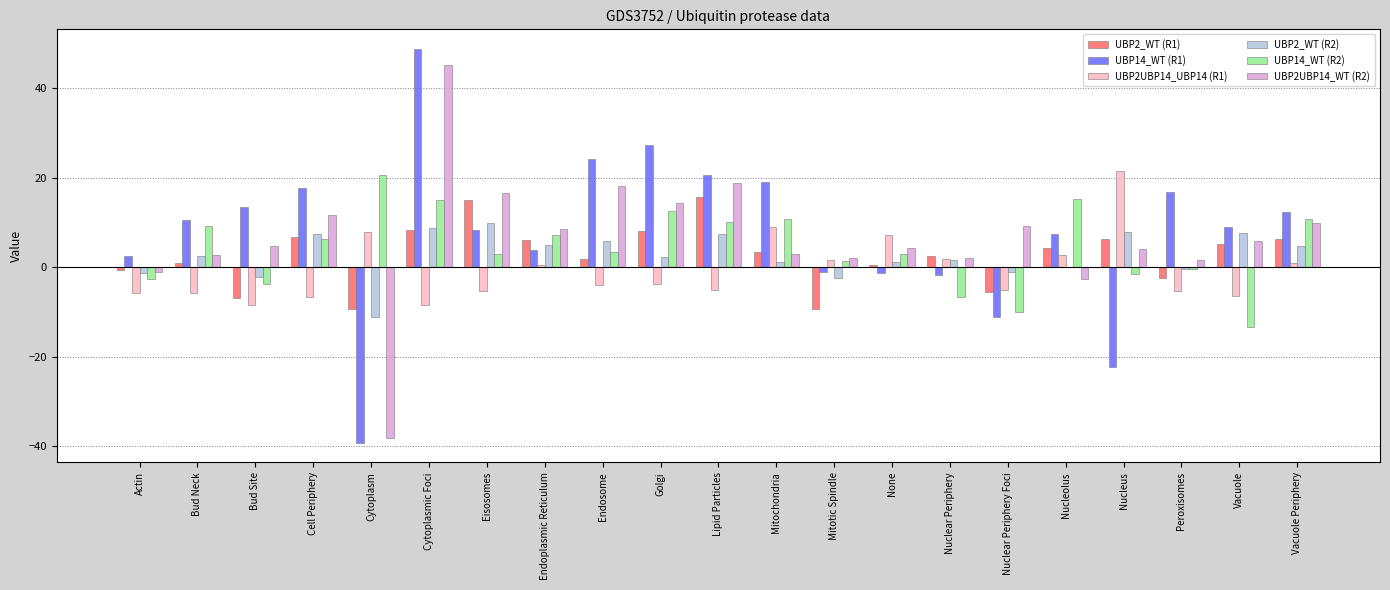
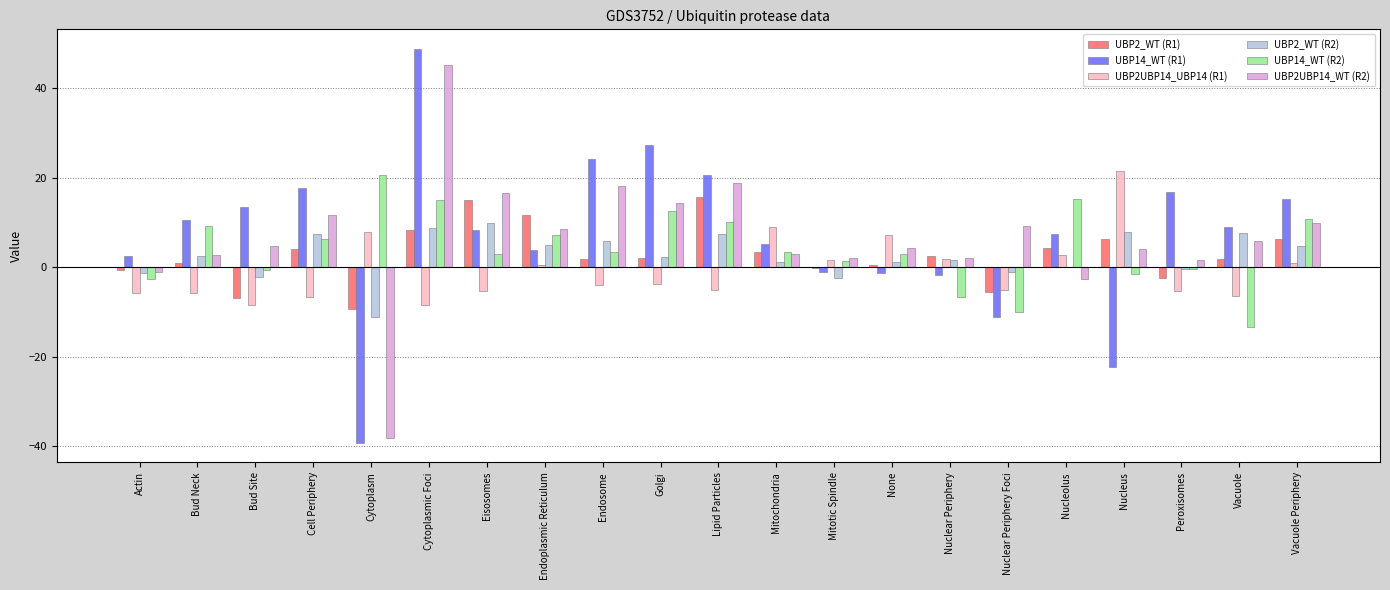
  {
    "UBP2_WT (R1)": {
      "Actin": -1,
      "Bud Neck": 1,
      "Bud Site": -7,
-     "Cell Periphery": 7,
+     "Cell Periphery": 4,
      "Cytoplasm": -9,
      "Cytoplasmic Foci": 8,
      "Eisosomes": 15,
-     "Endoplasmic Reticulum": 6,
+     "Endoplasmic Reticulum": 12,
      "Endosome": 2,
-     "Golgi": 8,
+     "Golgi": 2,
      "Lipid Particles": 16,
      "Mitochondria": 3,
-     "Mitotic Spindle": -9,
+     "Mitotic Spindle": 0,
      "Nuclear Periphery": 3,
      "Nuclear Periphery Foci": -6,
      "Nucleolus": 4,
      "Nucleus": 6,
      "Peroxisomes": -2,
-     "Vacuole": 5,
+     "Vacuole": 2,
      "Vacuole Periphery": 6
    },
    "UBP14_WT (R1)": {
      "Actin": 3,
      "Bud Neck": 11,
      "Bud Site": 13,
      "Cell Periphery": 18,
      "Cytoplasm": -39,
      "Cytoplasmic Foci": 49,
      "Eisosomes": 8,
      "Endoplasmic Reticulum": 4,
      "Endosome": 24,
      "Golgi": 27,
      "Lipid Particles": 21,
-     "Mitochondria": 19,
+     "Mitochondria": 5,
      "Mitotic Spindle": -1,
      "None": -1,
      "Nuclear Periphery": -2,
      "Nuclear Periphery Foci": -11,
      "Nucleolus": 7,
      "Nucleus": -22,
      "Peroxisomes": 17,
      "Vacuole": 9,
-     "Vacuole Periphery": 12
+     "Vacuole Periphery": 15
    },
    "UBP14_WT (R2)": {
      "Actin": -3,
      "Bud Neck": 9,
-     "Bud Site": -4,
+     "Bud Site": -1,
      "Cell Periphery": 6,
      "Cytoplasm": 21,
      "Cytoplasmic Foci": 15,
      "Eisosomes": 3,
      "Endoplasmic Reticulum": 7,
      "Endosome": 3,
      "Golgi": 13,
      "Lipid Particles": 10,
-     "Mitochondria": 11,
+     "Mitochondria": 3,
      "Mitotic Spindle": 1,
      "None": 3,
      "Nuclear Periphery": -7,
      "Nuclear Periphery Foci": -10,
      "Nucleolus": 15,
      "Nucleus": -1,
      "Vacuole": -13,
      "Vacuole Periphery": 11
    }
  }
